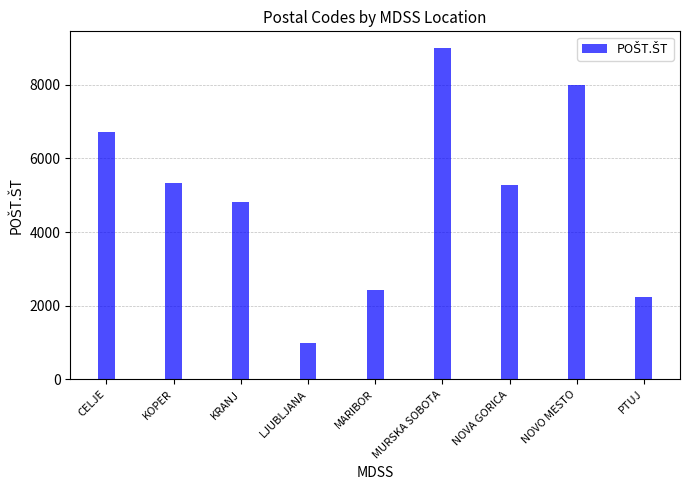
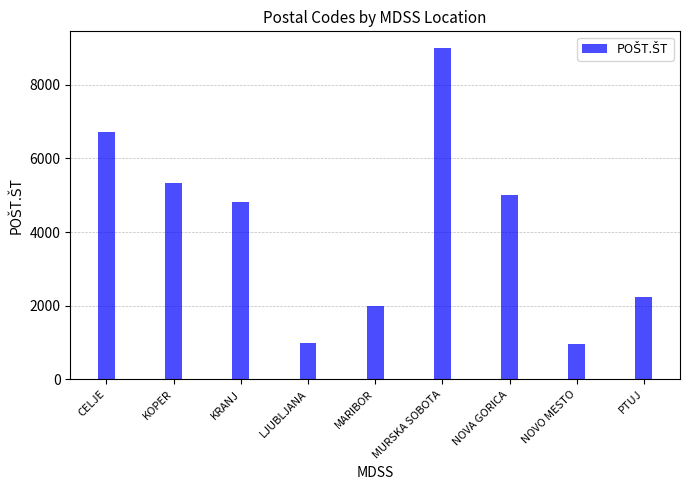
  {
    "CELJE": 6700,
    "KOPER": 5300,
    "KRANJ": 4800,
    "LJUBLJANA": 1000,
-   "MARIBOR": 2400,
+   "MARIBOR": 2000,
    "MURSKA SOBOTA": 9000,
-   "NOVA GORICA": 5300,
-   "NOVO MESTO": 8000,
+   "NOVA GORICA": 5000,
+   "NOVO MESTO": 1000,
    "PTUJ": 2300
  }
